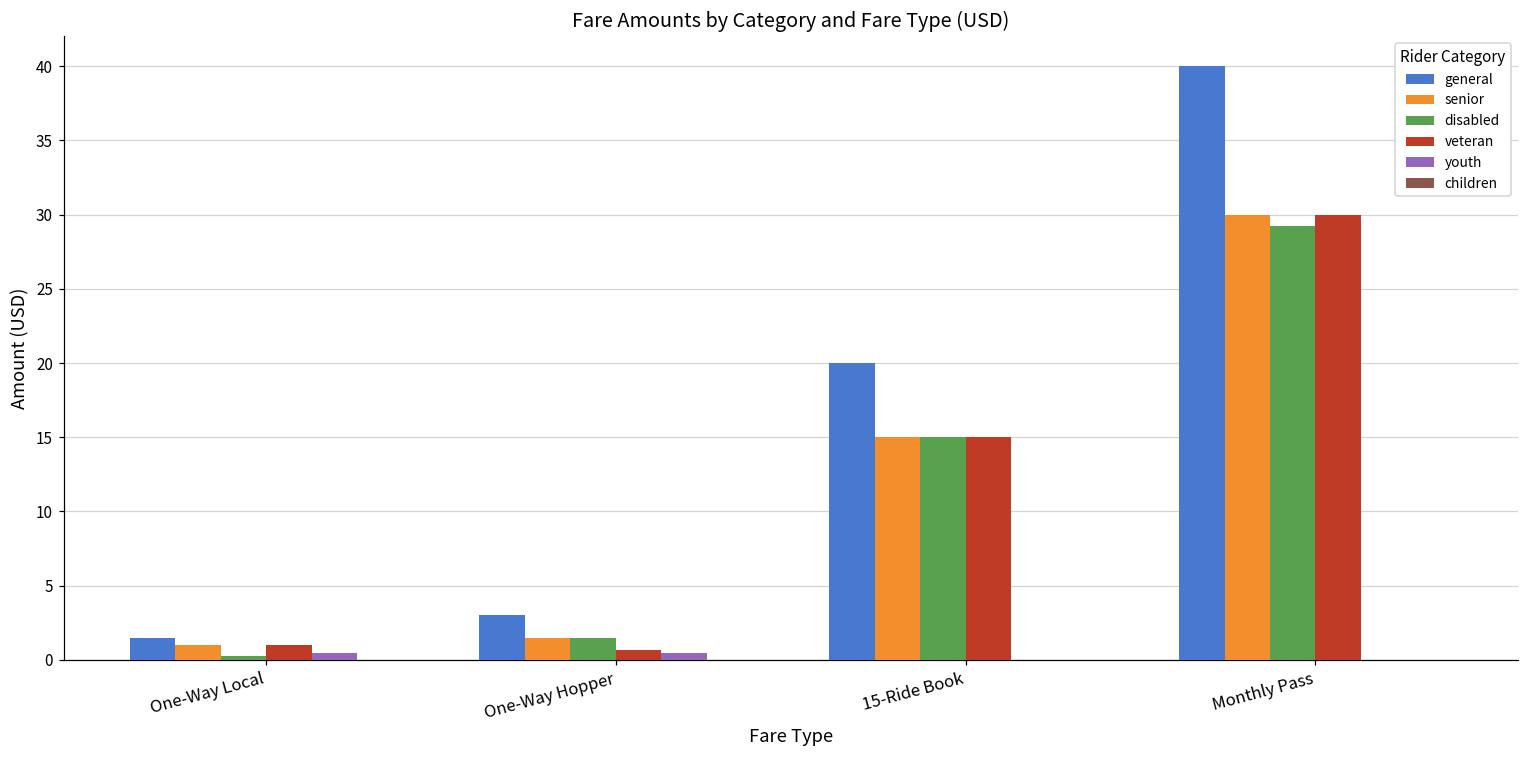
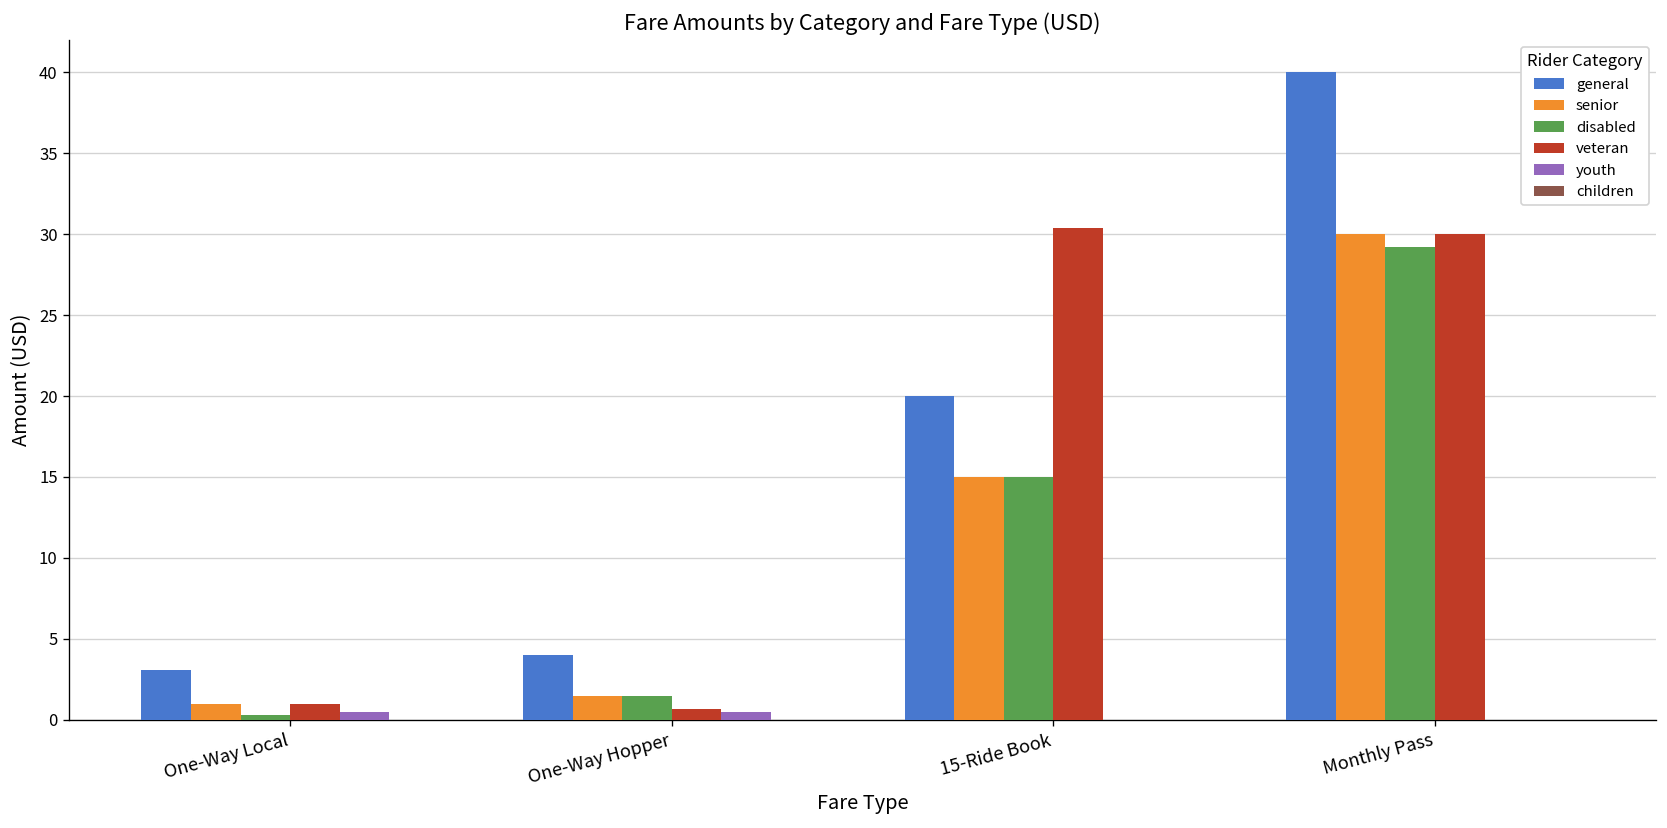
  {
    "general": {
-     "One-Way Local": 1.5,
-     "One-Way Hopper": 3,
+     "One-Way Local": 3.1,
+     "One-Way Hopper": 4,
      "15-Ride Book": 20.0,
      "Monthly Pass": 40.0
    },
    "senior": {
      "One-Way Local": 1.0,
      "One-Way Hopper": 1.5,
      "15-Ride Book": 15.0,
      "Monthly Pass": 30.0
    },
    "disabled": {
      "One-Way Local": 0.3,
      "One-Way Hopper": 1.5,
      "15-Ride Book": 15.0,
      "Monthly Pass": 29.2
    },
    "veteran": {
      "One-Way Local": 1.0,
      "One-Way Hopper": 0.7,
-     "15-Ride Book": 15.0,
+     "15-Ride Book": 30.4,
      "Monthly Pass": 30.0
    },
    "youth": {
      "One-Way Local": 0.5,
      "One-Way Hopper": 0.5,
      "15-Ride Book": 0.0,
      "Monthly Pass": 0.0
    },
    "children": {
      "One-Way Local": 0.0,
      "One-Way Hopper": 0.0,
      "15-Ride Book": 0.0,
      "Monthly Pass": 0.0
    }
  }
